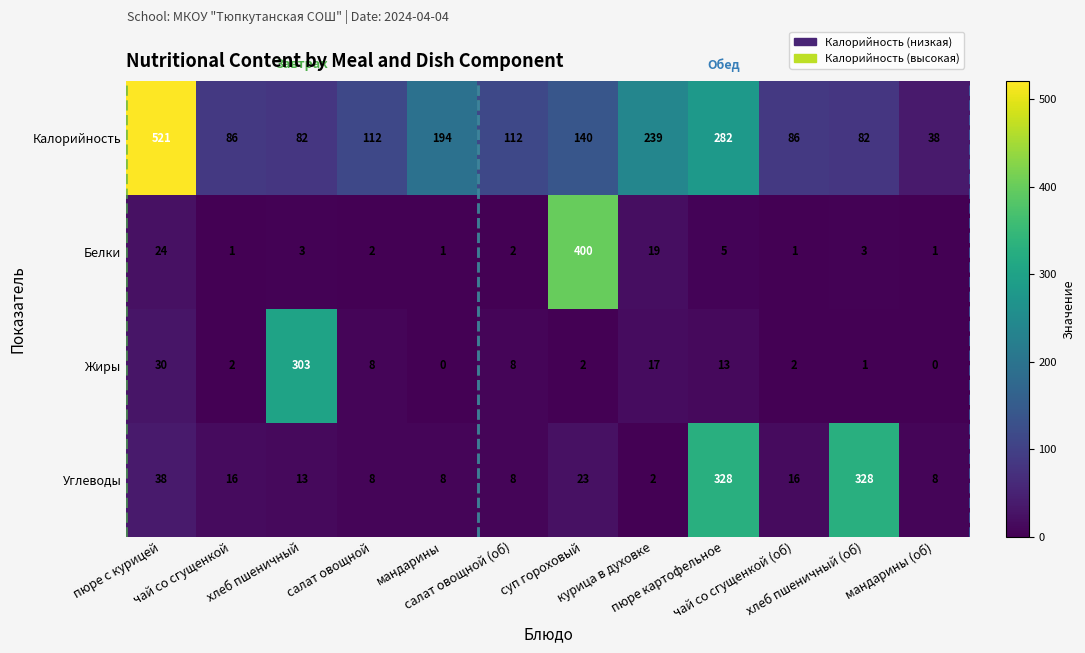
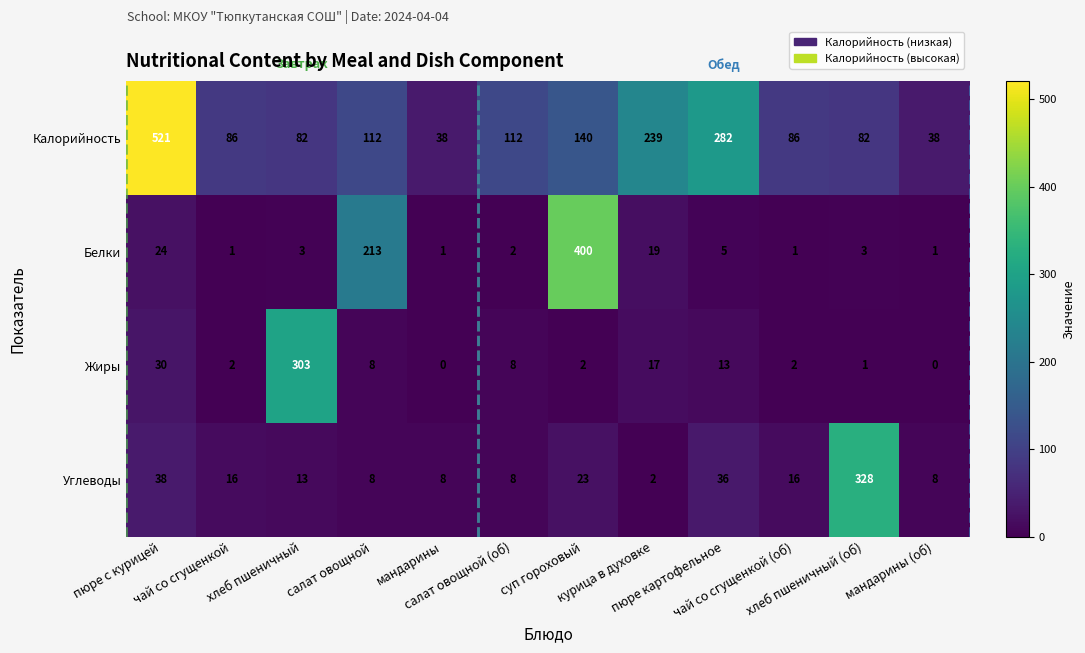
  {
    "Калорийность": {
      "пюре с курицей": 521,
      "чай со сгущенкой": 86,
      "хлеб пшеничный": 82,
      "салат овощной": 112,
-     "мандарины": 194,
+     "мандарины": 38,
      "салат овощной (об)": 112,
      "суп гороховый": 140,
      "курица в духовке": 239,
      "пюре картофельное": 282,
      "чай со сгущенкой (об)": 86,
      "хлеб пшеничный (об)": 82,
      "мандарины (об)": 38
    },
    "Белки": {
      "пюре с курицей": 24,
      "чай со сгущенкой": 1,
      "хлеб пшеничный": 3,
-     "салат овощной": 2,
+     "салат овощной": 213,
      "мандарины": 1,
      "салат овощной (об)": 2,
      "суп гороховый": 400,
      "курица в духовке": 19,
      "пюре картофельное": 5,
      "чай со сгущенкой (об)": 1,
      "хлеб пшеничный (об)": 3,
      "мандарины (об)": 1
    },
    "Жиры": {
      "пюре с курицей": 30,
      "чай со сгущенкой": 2,
      "хлеб пшеничный": 303,
      "салат овощной": 8,
      "мандарины": 0,
      "салат овощной (об)": 8,
      "суп гороховый": 2,
      "курица в духовке": 17,
      "пюре картофельное": 13,
      "чай со сгущенкой (об)": 2,
      "хлеб пшеничный (об)": 1,
      "мандарины (об)": 0
    },
    "Углеводы": {
      "пюре с курицей": 38,
      "чай со сгущенкой": 16,
      "хлеб пшеничный": 13,
      "салат овощной": 8,
      "мандарины": 8,
      "салат овощной (об)": 8,
      "суп гороховый": 23,
      "курица в духовке": 2,
-     "пюре картофельное": 328,
+     "пюре картофельное": 36,
      "чай со сгущенкой (об)": 16,
      "хлеб пшеничный (об)": 328,
      "мандарины (об)": 8
    }
  }
